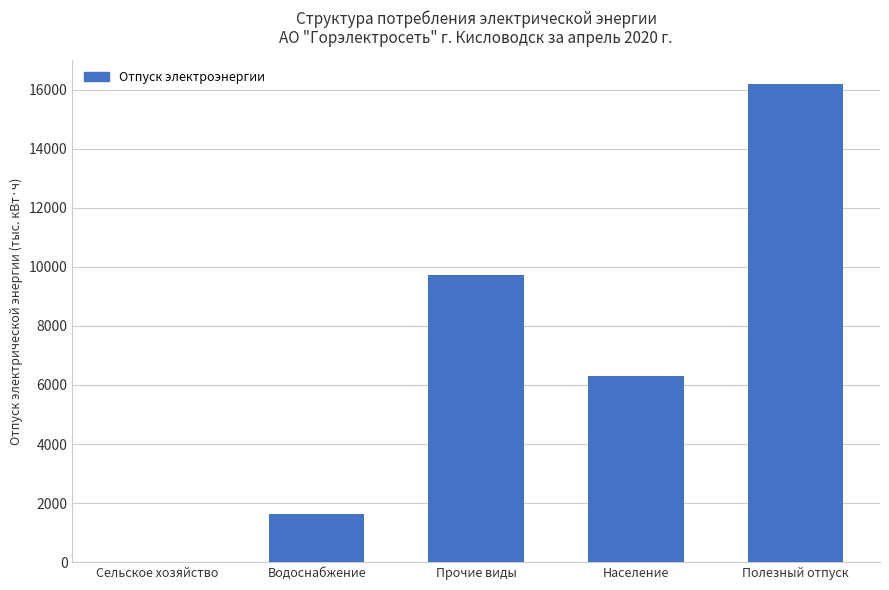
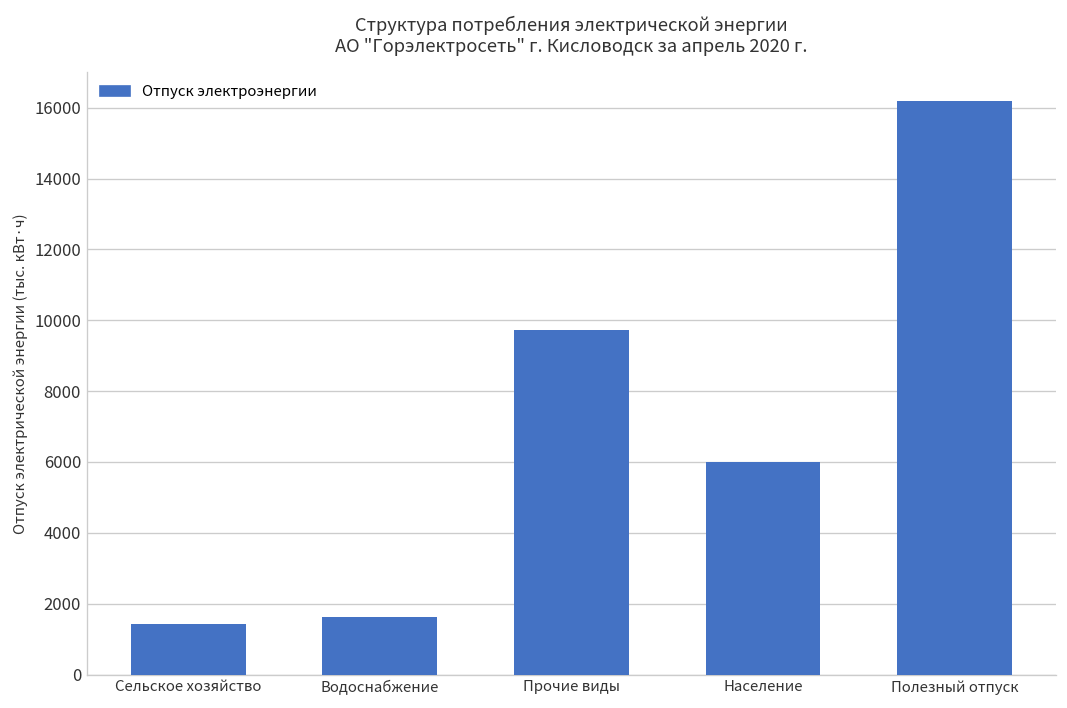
  {
-   "Сельское хозяйство": 0,
+   "Сельское хозяйство": 1400,
    "Водоснабжение": 1600,
    "Прочие виды": 9700,
-   "Население": 6300,
+   "Население": 6000,
    "Полезный отпуск": 16200
  }
